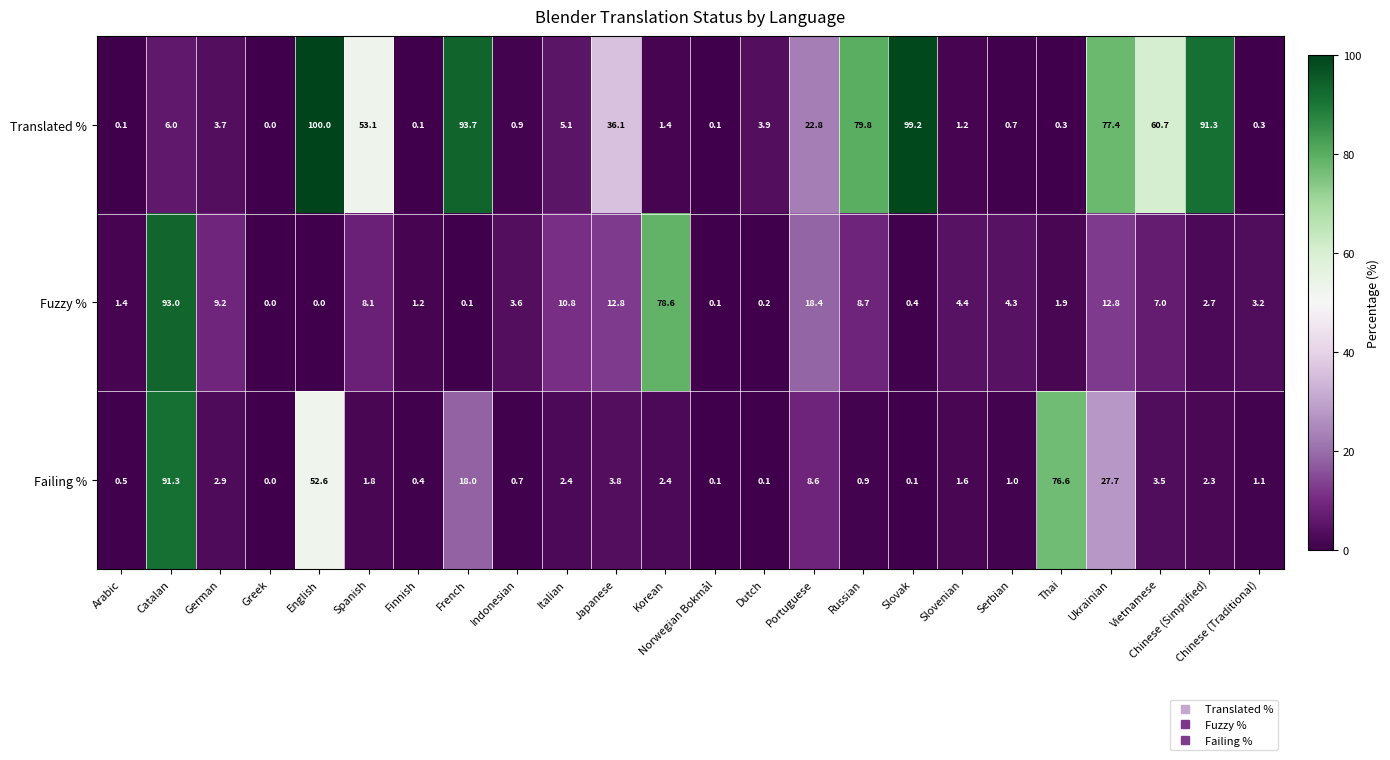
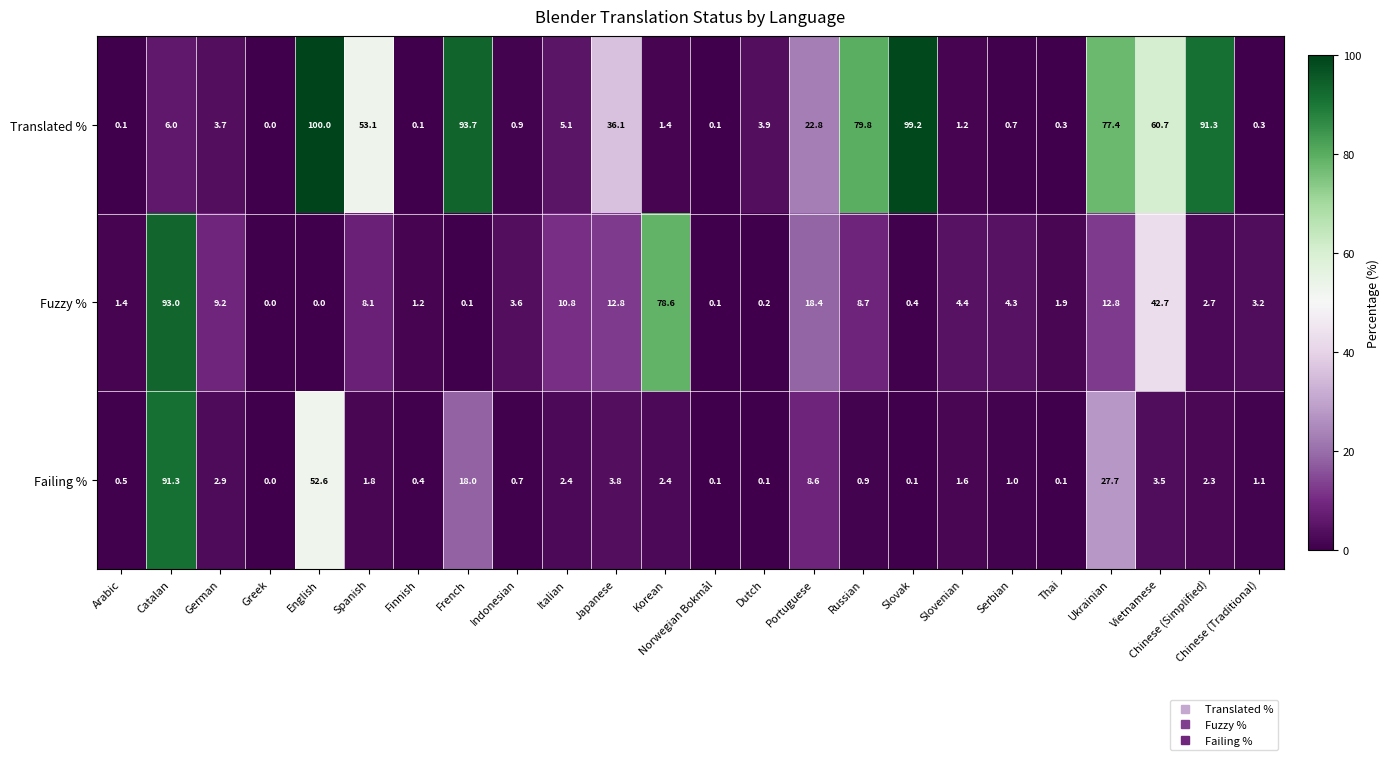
  {
    "Translated %": {
      "Arabic": 0.1,
      "Catalan": 6.0,
      "German": 3.7,
      "Greek": 0.0,
      "English": 100.0,
      "Spanish": 53.1,
      "Finnish": 0.1,
      "French": 93.7,
      "Indonesian": 0.9,
      "Italian": 5.1,
      "Japanese": 36.1,
      "Korean": 1.4,
      "Norwegian Bokmål": 0.1,
      "Dutch": 3.9,
      "Portuguese": 22.8,
      "Russian": 79.8,
      "Slovak": 99.2,
      "Slovenian": 1.2,
      "Serbian": 0.7,
      "Thai": 0.3,
      "Ukrainian": 77.4,
      "Vietnamese": 60.7,
      "Chinese (Simplified)": 91.3,
      "Chinese (Traditional)": 0.3
    },
    "Fuzzy %": {
      "Arabic": 1.4,
      "Catalan": 93.0,
      "German": 9.2,
      "Greek": 0.0,
      "English": 0.0,
      "Spanish": 8.1,
      "Finnish": 1.2,
      "French": 0.1,
      "Indonesian": 3.6,
      "Italian": 10.8,
      "Japanese": 12.8,
      "Korean": 78.6,
      "Norwegian Bokmål": 0.1,
      "Dutch": 0.2,
      "Portuguese": 18.4,
      "Russian": 8.7,
      "Slovak": 0.4,
      "Slovenian": 4.4,
      "Serbian": 4.3,
      "Thai": 1.9,
      "Ukrainian": 12.8,
-     "Vietnamese": 7.0,
+     "Vietnamese": 42.7,
      "Chinese (Simplified)": 2.7,
      "Chinese (Traditional)": 3.2
    },
    "Failing %": {
      "Arabic": 0.5,
      "Catalan": 91.3,
      "German": 2.9,
      "Greek": 0.0,
      "English": 52.6,
      "Spanish": 1.8,
      "Finnish": 0.4,
      "French": 18.0,
      "Indonesian": 0.7,
      "Italian": 2.4,
      "Japanese": 3.8,
      "Korean": 2.4,
      "Norwegian Bokmål": 0.1,
      "Dutch": 0.1,
      "Portuguese": 8.6,
      "Russian": 0.9,
      "Slovak": 0.1,
      "Slovenian": 1.6,
      "Serbian": 1.0,
-     "Thai": 76.6,
+     "Thai": 0.1,
      "Ukrainian": 27.7,
      "Vietnamese": 3.5,
      "Chinese (Simplified)": 2.3,
      "Chinese (Traditional)": 1.1
    }
  }
